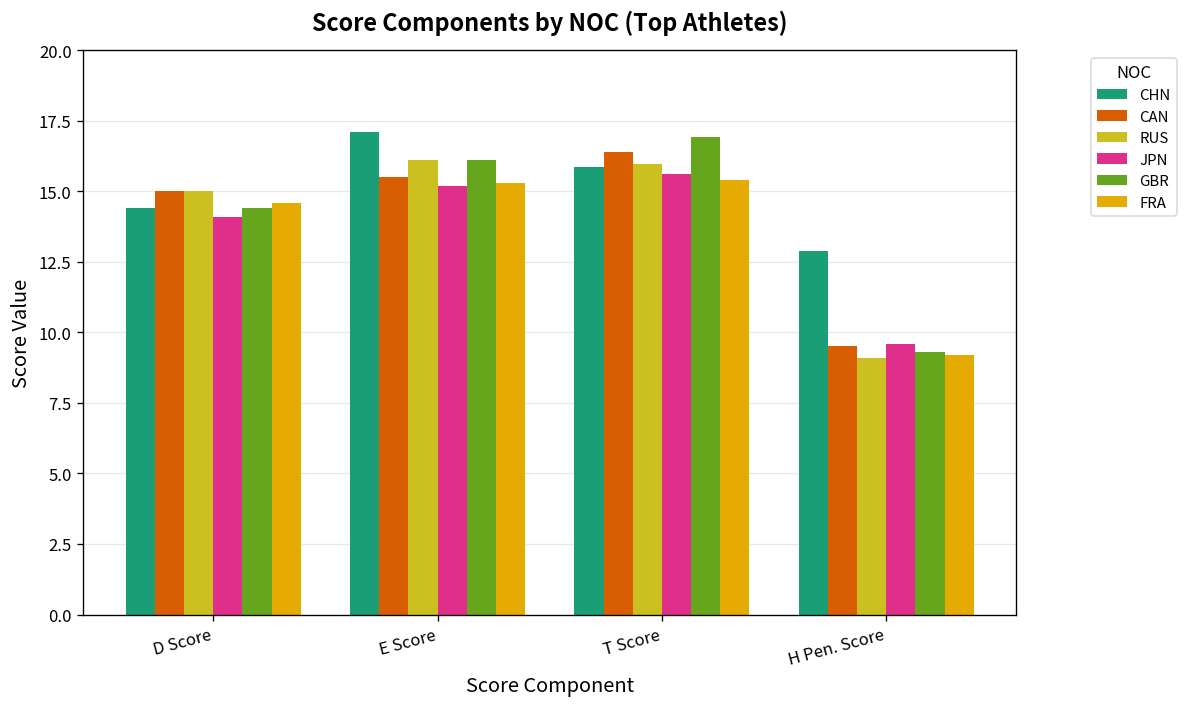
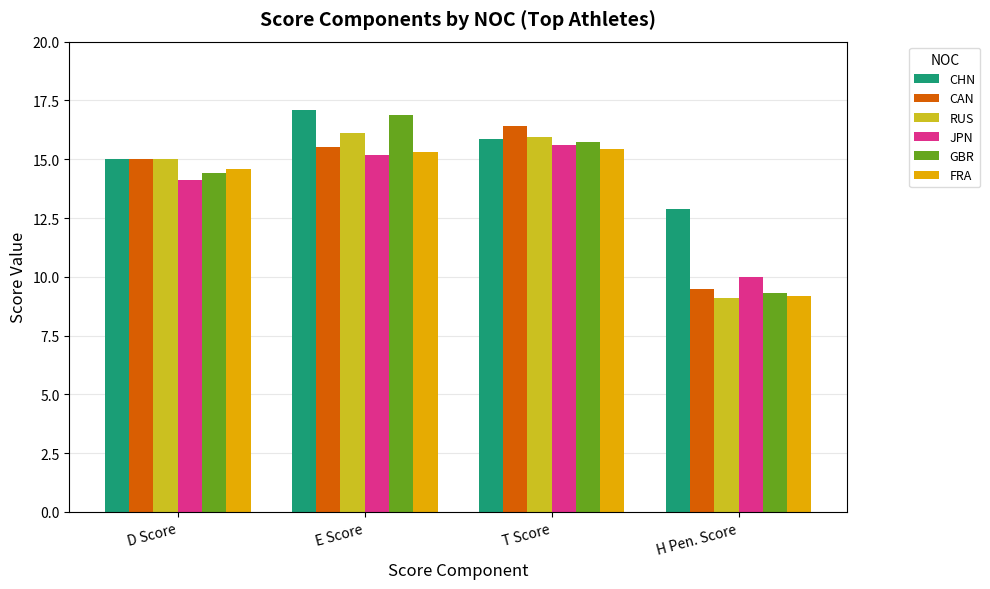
  {
    "CHN": {
-     "D Score": 14.4,
+     "D Score": 15.0,
      "E Score": 17.1,
      "T Score": 15.9,
      "H Pen. Score": 12.9
    },
    "CAN": {
      "D Score": 15.0,
      "E Score": 15.5,
      "T Score": 16.4,
      "H Pen. Score": 9.5
    },
    "JPN": {
      "D Score": 14.1,
      "E Score": 15.2,
      "T Score": 15.6,
-     "H Pen. Score": 9.6
+     "H Pen. Score": 10.0
    },
    "GBR": {
      "D Score": 14.4,
-     "E Score": 16.1,
-     "T Score": 16.9,
+     "E Score": 16.9,
+     "T Score": 15.7,
      "H Pen. Score": 9.3
    }
  }
